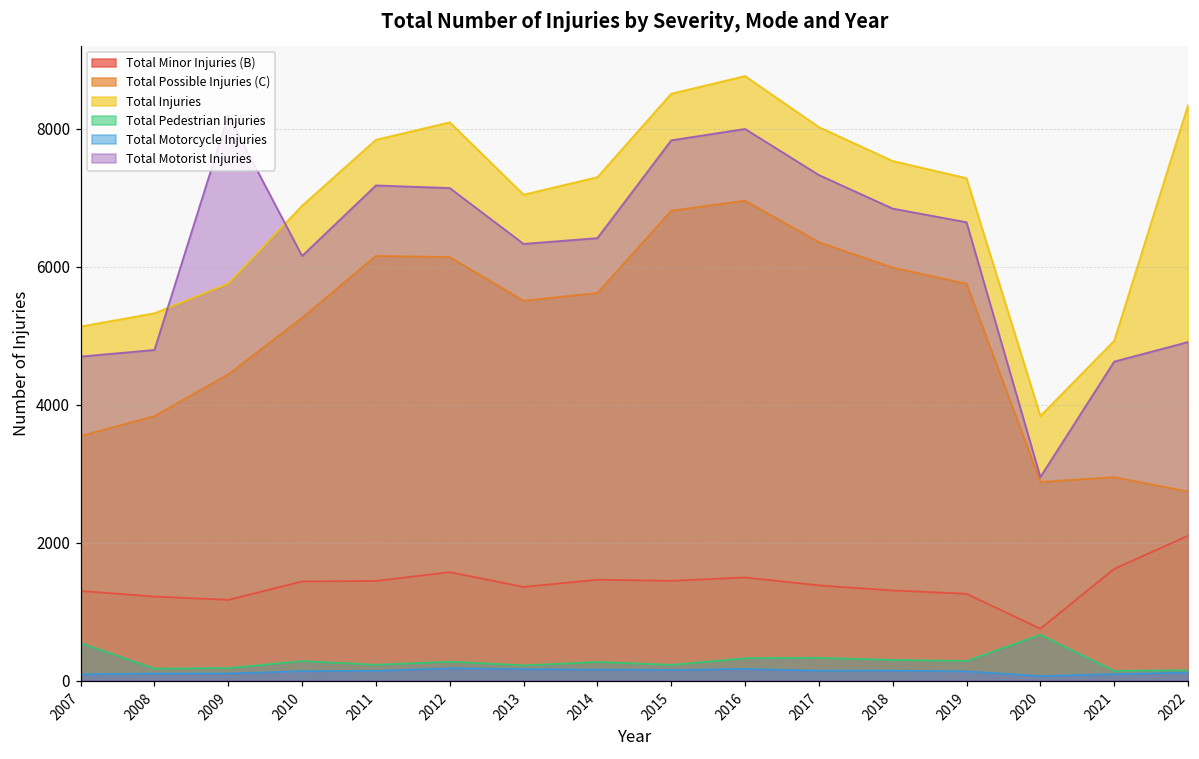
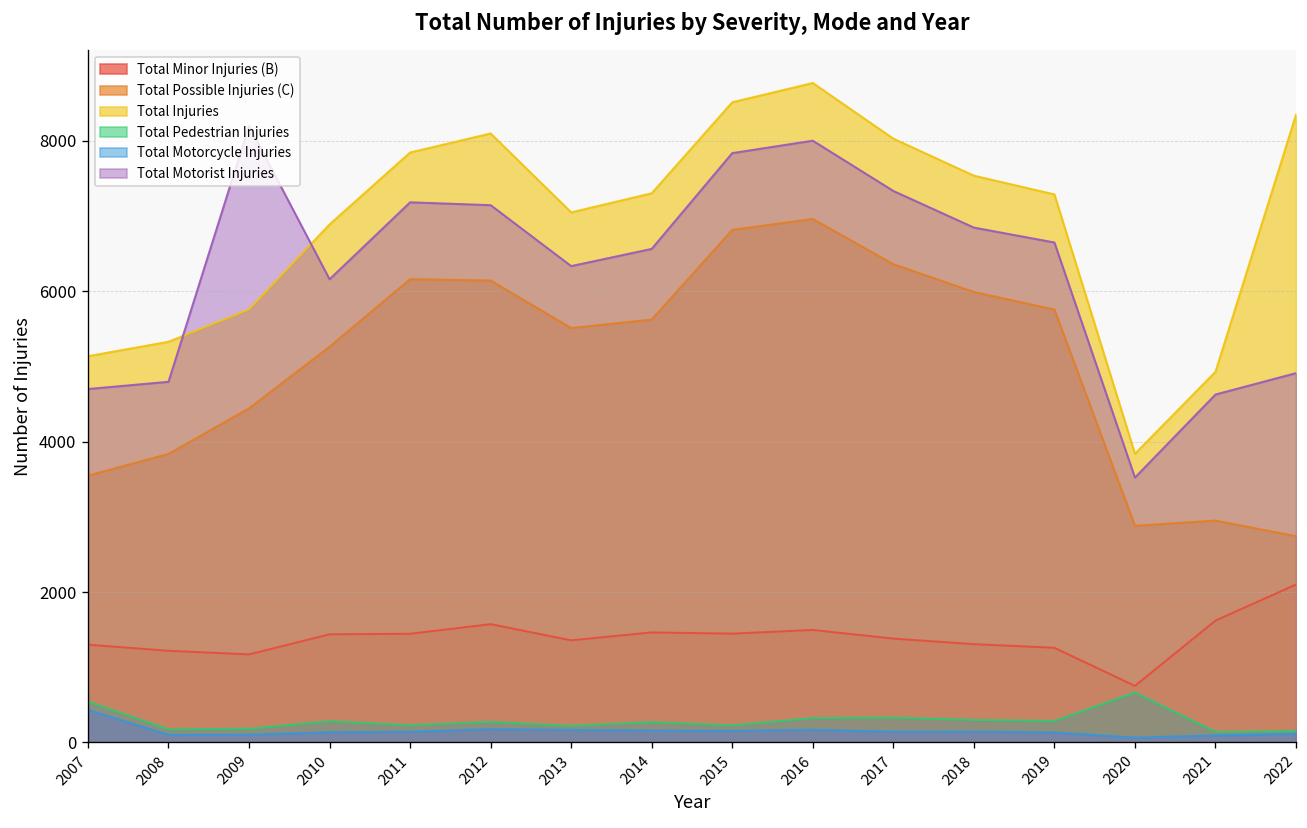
  {
    "Total Injuries": {
      "2007": 5100,
      "2008": 5300,
      "2009": 5800,
      "2010": 6900,
      "2011": 7800,
      "2012": 8100,
      "2013": 7000,
      "2014": 7300,
      "2015": 8500,
      "2016": 8800,
      "2017": 8000,
      "2018": 7500,
      "2019": 7300,
      "2020": 3800,
      "2021": 4900,
      "2022": 8300
    },
    "Total Pedestrian Injuries": {
      "2007": 500,
      "2008": 200,
      "2009": 200,
      "2010": 300,
      "2011": 200,
      "2012": 300,
      "2013": 200,
      "2014": 300,
      "2015": 200,
      "2016": 300,
      "2017": 300,
      "2018": 300,
      "2019": 300,
      "2020": 700,
      "2021": 100
    },
    "Total Motorcycle Injuries": {
-     "2007": 100,
+     "2007": 400,
      "2008": 100,
      "2009": 100,
      "2010": 100,
      "2011": 100,
      "2012": 200,
      "2013": 200,
      "2014": 200,
      "2015": 200,
      "2016": 200,
      "2017": 100,
      "2018": 100,
      "2019": 100,
      "2020": 100,
      "2021": 100
    },
    "Total Motorist Injuries": {
      "2007": 4700,
      "2008": 4800,
      "2010": 6200,
      "2011": 7200,
      "2012": 7100,
      "2013": 6300,
-     "2014": 6400,
+     "2014": 6600,
      "2015": 7800,
      "2016": 8000,
      "2017": 7300,
      "2018": 6800,
      "2019": 6600,
-     "2020": 3000,
+     "2020": 3500,
      "2021": 4600,
      "2022": 4900
    }
  }
